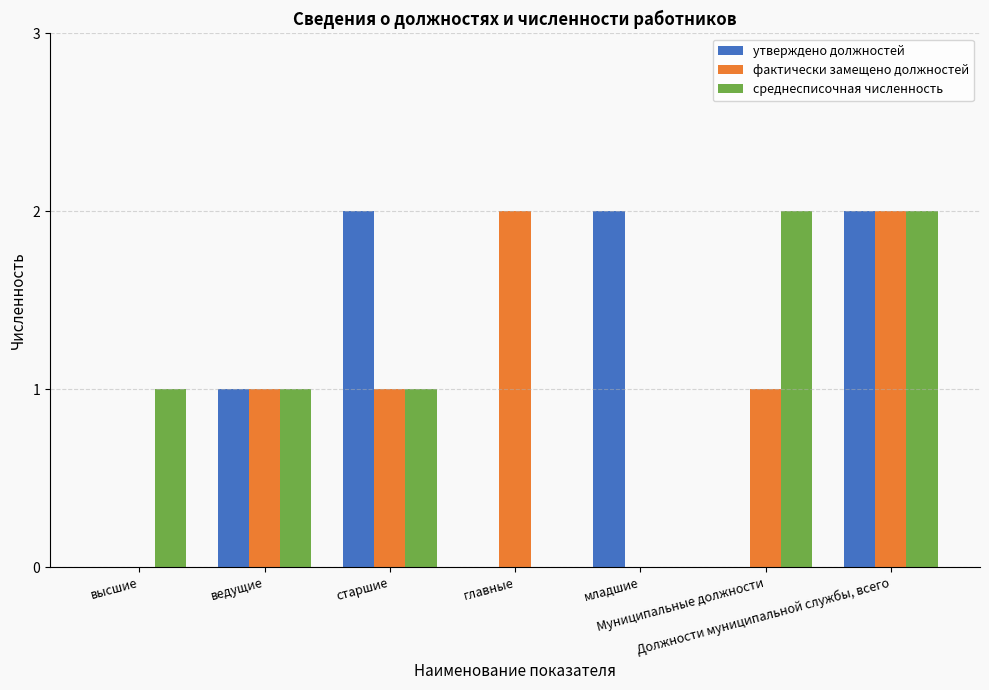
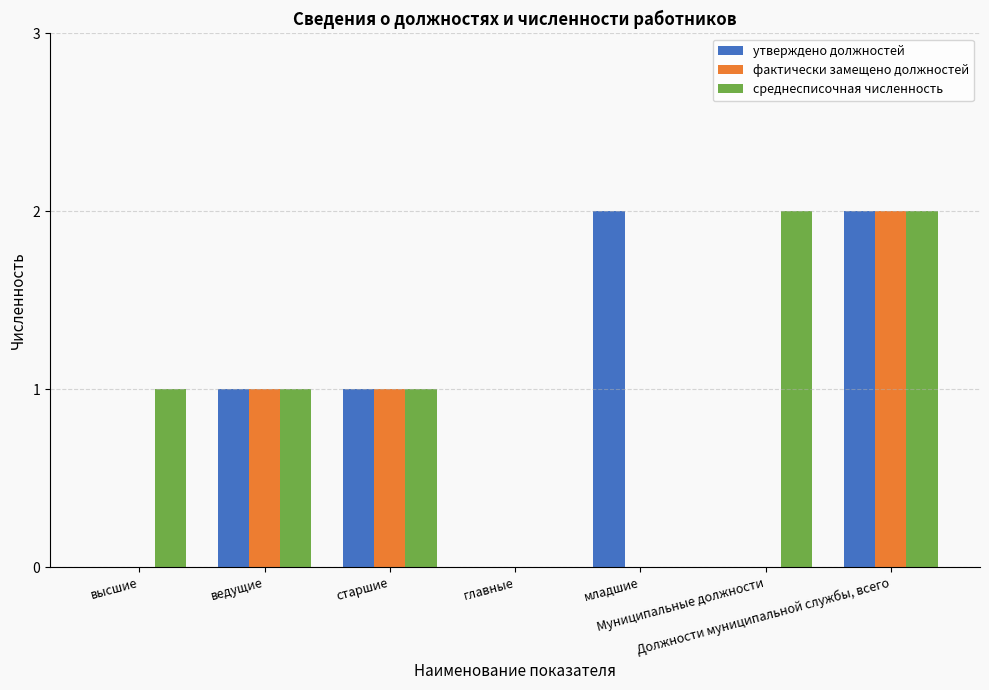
  {
    "утверждено должностей": {
      "высшие": 0,
      "ведущие": 1,
-     "старшие": 2,
+     "старшие": 1,
      "главные": 0,
      "младшие": 2,
      "Муниципальные должности": 0,
      "Должности муниципальной службы, всего": 2
    },
    "фактически замещено должностей": {
      "высшие": 0,
      "ведущие": 1,
      "старшие": 1,
-     "главные": 2,
+     "главные": 0,
      "младшие": 0,
-     "Муниципальные должности": 1,
+     "Муниципальные должности": 0,
      "Должности муниципальной службы, всего": 2
    },
    "среднесписочная численность": {
      "высшие": 1,
      "ведущие": 1,
      "старшие": 1,
      "главные": 0,
      "младшие": 0,
      "Муниципальные должности": 2,
      "Должности муниципальной службы, всего": 2
    }
  }
